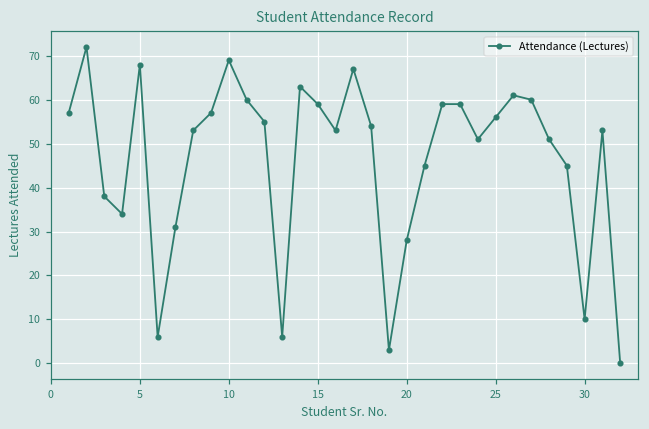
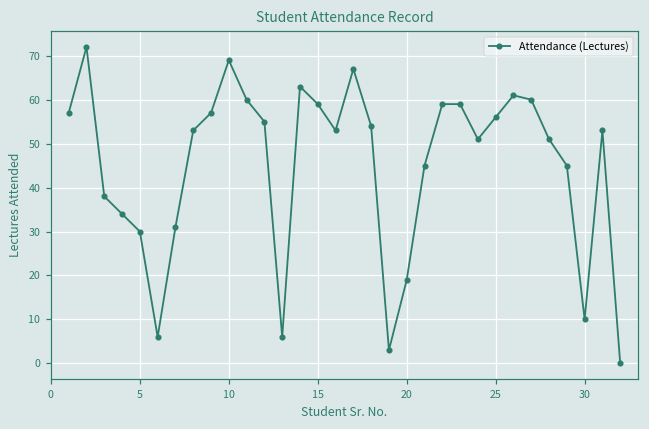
  {
-   "5": 68,
+   "5": 30,
    "10": 69,
    "15": 59,
-   "20": 28,
+   "20": 19,
    "25": 56,
    "30": 10
  }
